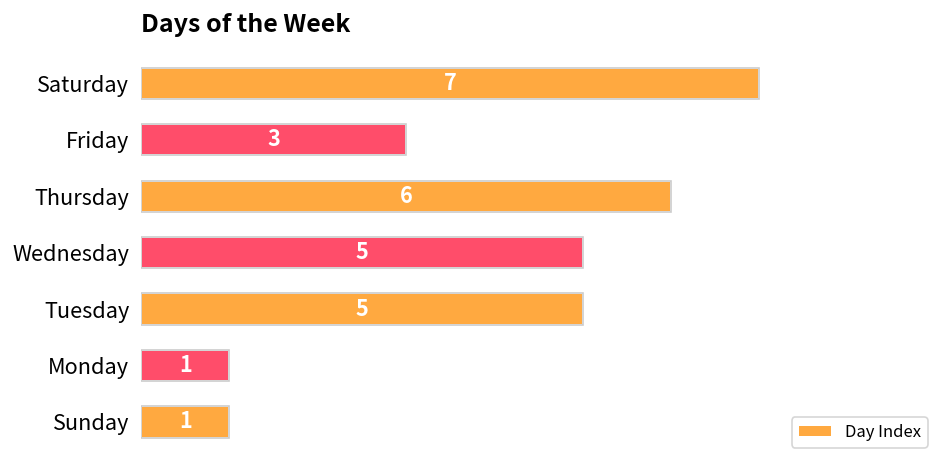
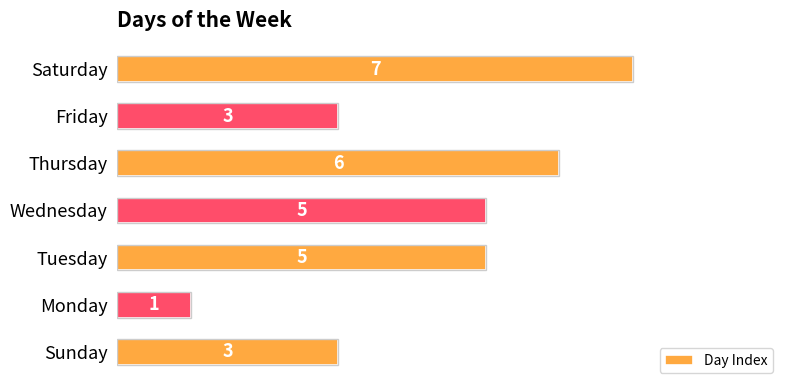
  {
    "Saturday": 7,
    "Friday": 3,
    "Thursday": 6,
    "Wednesday": 5,
    "Tuesday": 5,
    "Monday": 1,
-   "Sunday": 1
+   "Sunday": 3
  }
